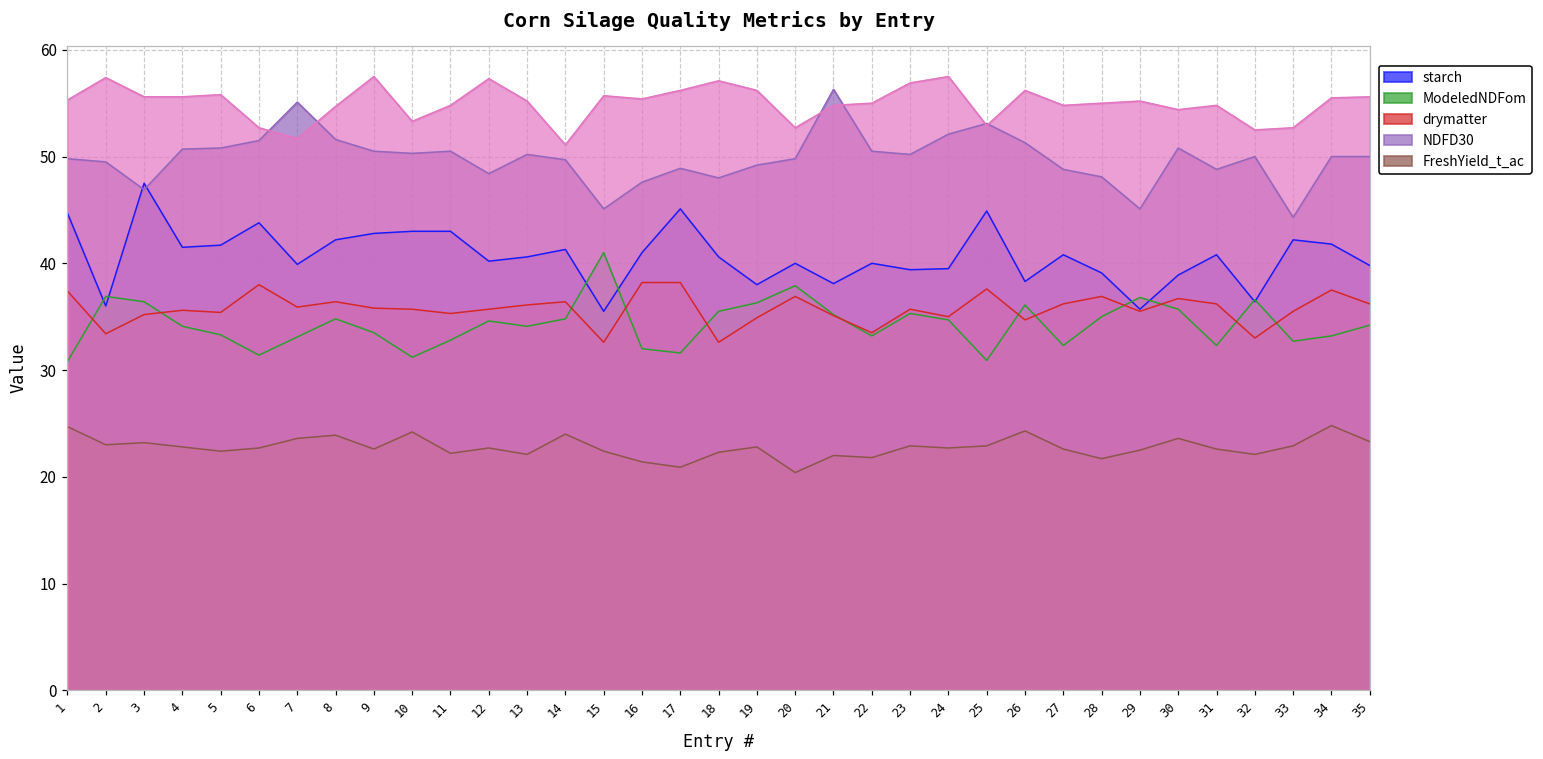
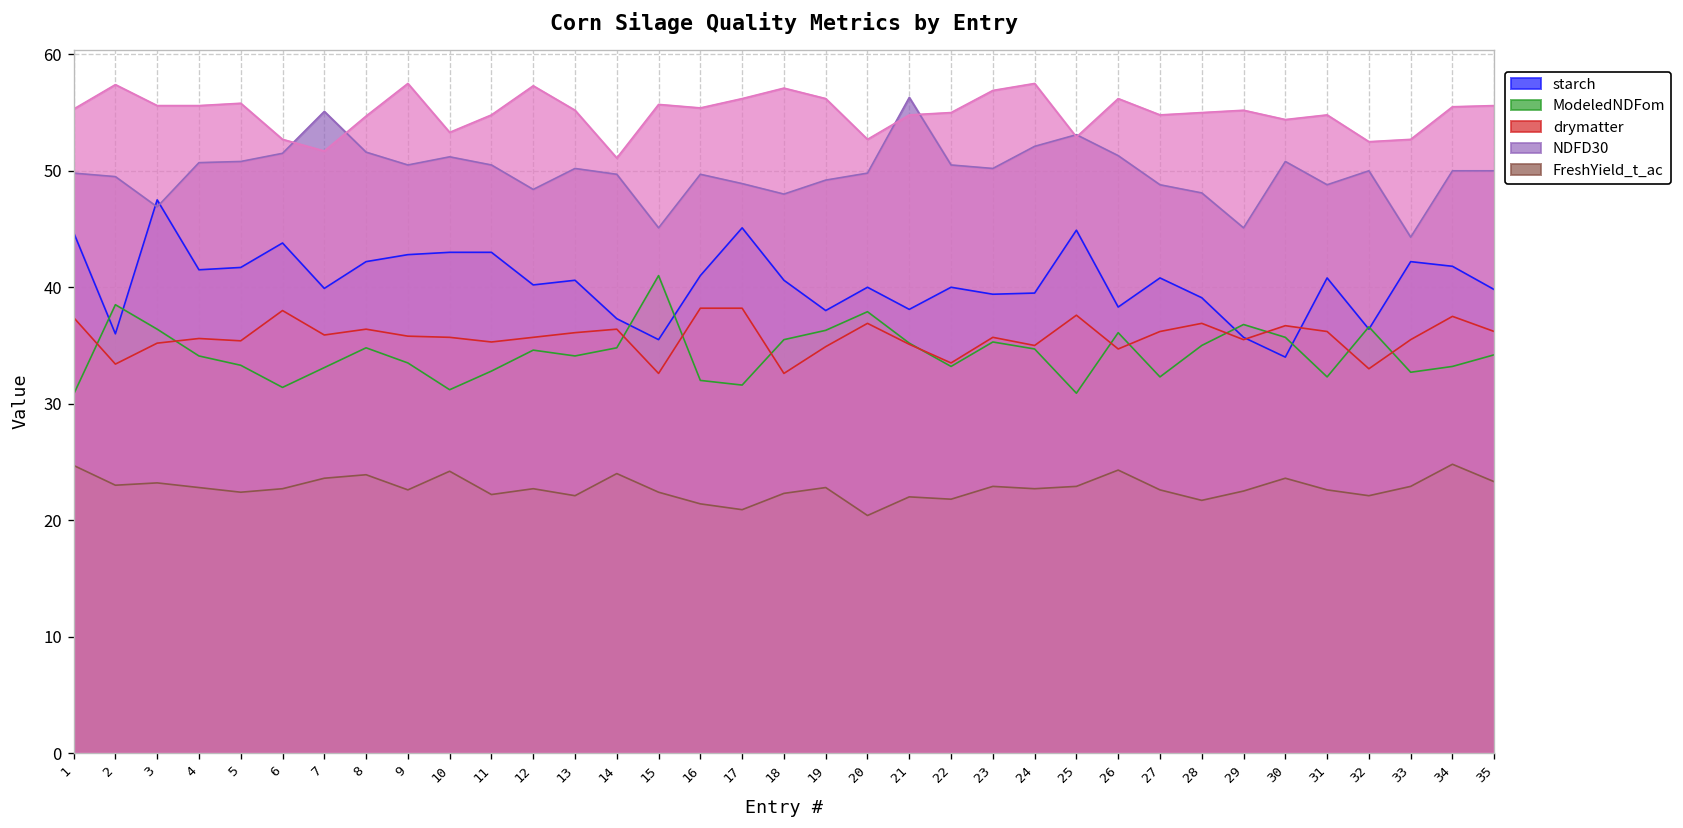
  {
    "starch": {
      "1": 45,
      "2": 36,
      "3": 48,
      "4": 42,
      "5": 42,
      "6": 44,
      "7": 40,
      "8": 42,
      "9": 43,
      "10": 43,
      "11": 43,
      "12": 40,
      "13": 41,
-     "14": 41,
+     "14": 37,
      "15": 36,
      "16": 41,
      "17": 45,
      "18": 41,
      "19": 38,
      "20": 40,
      "21": 38,
      "22": 40,
      "23": 39,
      "24": 40,
      "25": 45,
      "26": 38,
      "27": 41,
      "28": 39,
-     "30": 39,
+     "30": 34,
      "31": 41,
      "33": 42,
      "34": 42,
      "35": 40
    },
    "ModeledNDFom": {
      "1": 31,
-     "2": 37,
+     "2": 39,
      "3": 36,
      "4": 34,
      "5": 33,
      "6": 31,
      "7": 33,
      "8": 35,
      "9": 34,
      "10": 31,
      "11": 33,
      "12": 35,
      "13": 34,
      "14": 35,
      "15": 41,
      "16": 32,
      "17": 32,
      "18": 36,
      "19": 36,
      "20": 38,
      "22": 33,
      "23": 35,
      "24": 35,
      "25": 31,
      "26": 36,
      "27": 32,
      "28": 35,
      "29": 37,
      "30": 36,
      "31": 32,
      "33": 33,
      "34": 33,
      "35": 34
    },
    "drymatter": {
      "1": 37,
      "2": 33,
      "3": 35,
      "4": 36,
      "5": 35,
      "6": 38,
      "7": 36,
      "8": 36,
      "9": 36,
      "10": 36,
      "11": 35,
      "12": 36,
      "13": 36,
      "14": 36,
      "15": 33,
      "16": 38,
      "17": 38,
      "18": 33,
      "19": 35,
      "20": 37,
      "22": 34,
      "23": 36,
      "24": 35,
      "25": 38,
      "26": 35,
      "27": 36,
      "28": 37,
      "30": 37,
      "31": 36,
      "32": 33,
      "33": 36,
      "34": 38,
      "35": 36
    },
    "NDFD30": {
      "1": 50,
      "2": 50,
      "3": 47,
      "4": 51,
      "5": 51,
      "6": 52,
      "7": 55,
      "8": 52,
      "9": 51,
-     "10": 50,
+     "10": 51,
      "11": 51,
      "12": 48,
      "13": 50,
      "14": 50,
      "15": 45,
-     "16": 48,
+     "16": 50,
      "17": 49,
      "18": 48,
      "19": 49,
      "20": 50,
      "21": 56,
      "22": 51,
      "23": 50,
      "24": 52,
      "26": 51,
      "27": 49,
      "28": 48,
      "29": 45,
      "30": 51,
      "31": 49,
      "32": 50,
      "33": 44,
      "34": 50,
      "35": 50
    },
    "FreshYield_t_ac": {
      "1": 25,
      "2": 23,
      "3": 23,
      "4": 23,
      "5": 22,
      "6": 23,
      "7": 24,
      "8": 24,
      "9": 23,
      "10": 24,
      "11": 22,
      "12": 23,
      "13": 22,
      "14": 24,
      "15": 22,
      "16": 21,
      "17": 21,
      "18": 22,
      "19": 23,
      "20": 20,
      "21": 22,
      "22": 22,
      "23": 23,
      "24": 23,
      "25": 23,
      "26": 24,
      "27": 23,
      "28": 22,
      "29": 23,
      "30": 24,
      "31": 23,
      "32": 22,
      "33": 23,
      "34": 25,
      "35": 23
    }
  }
